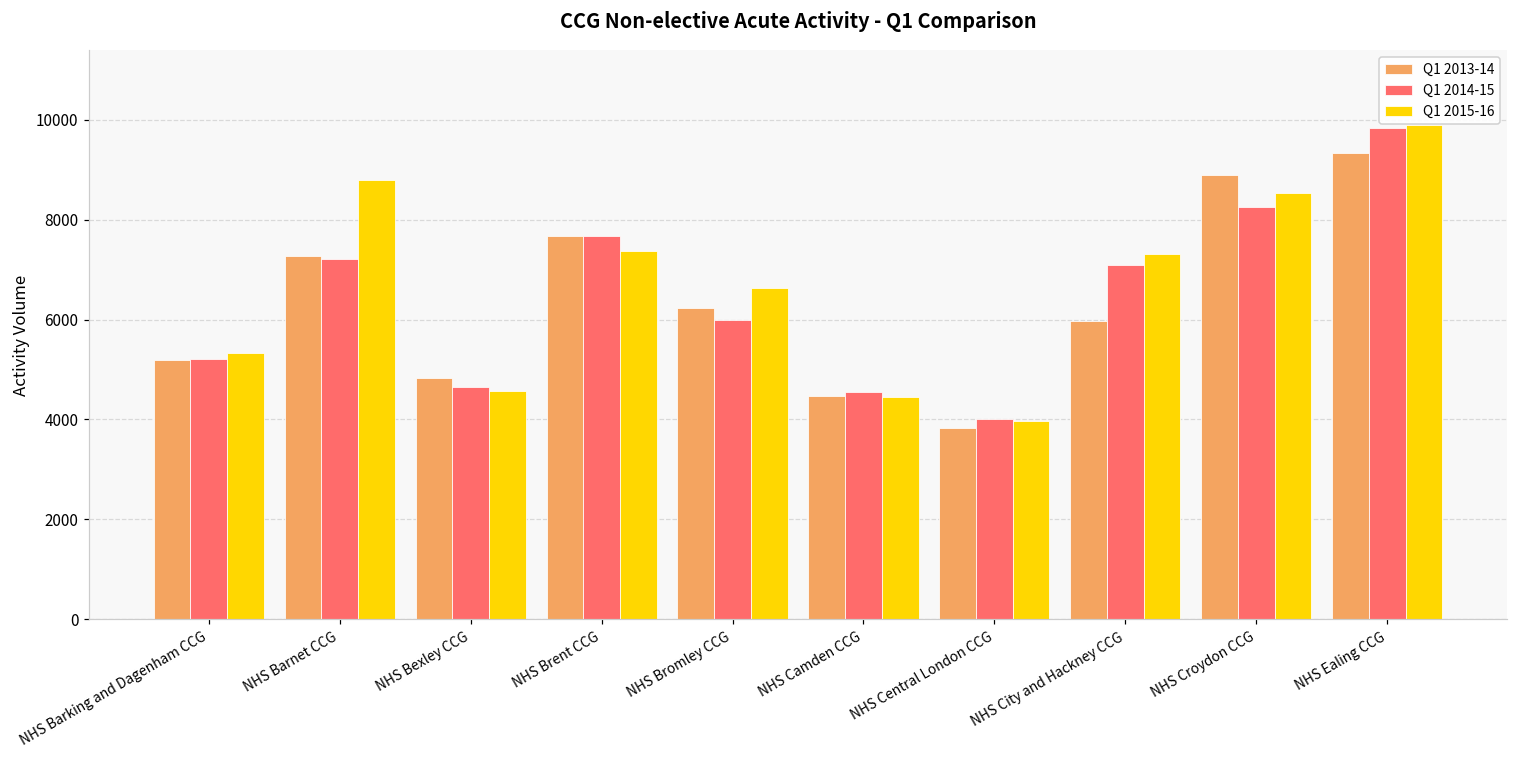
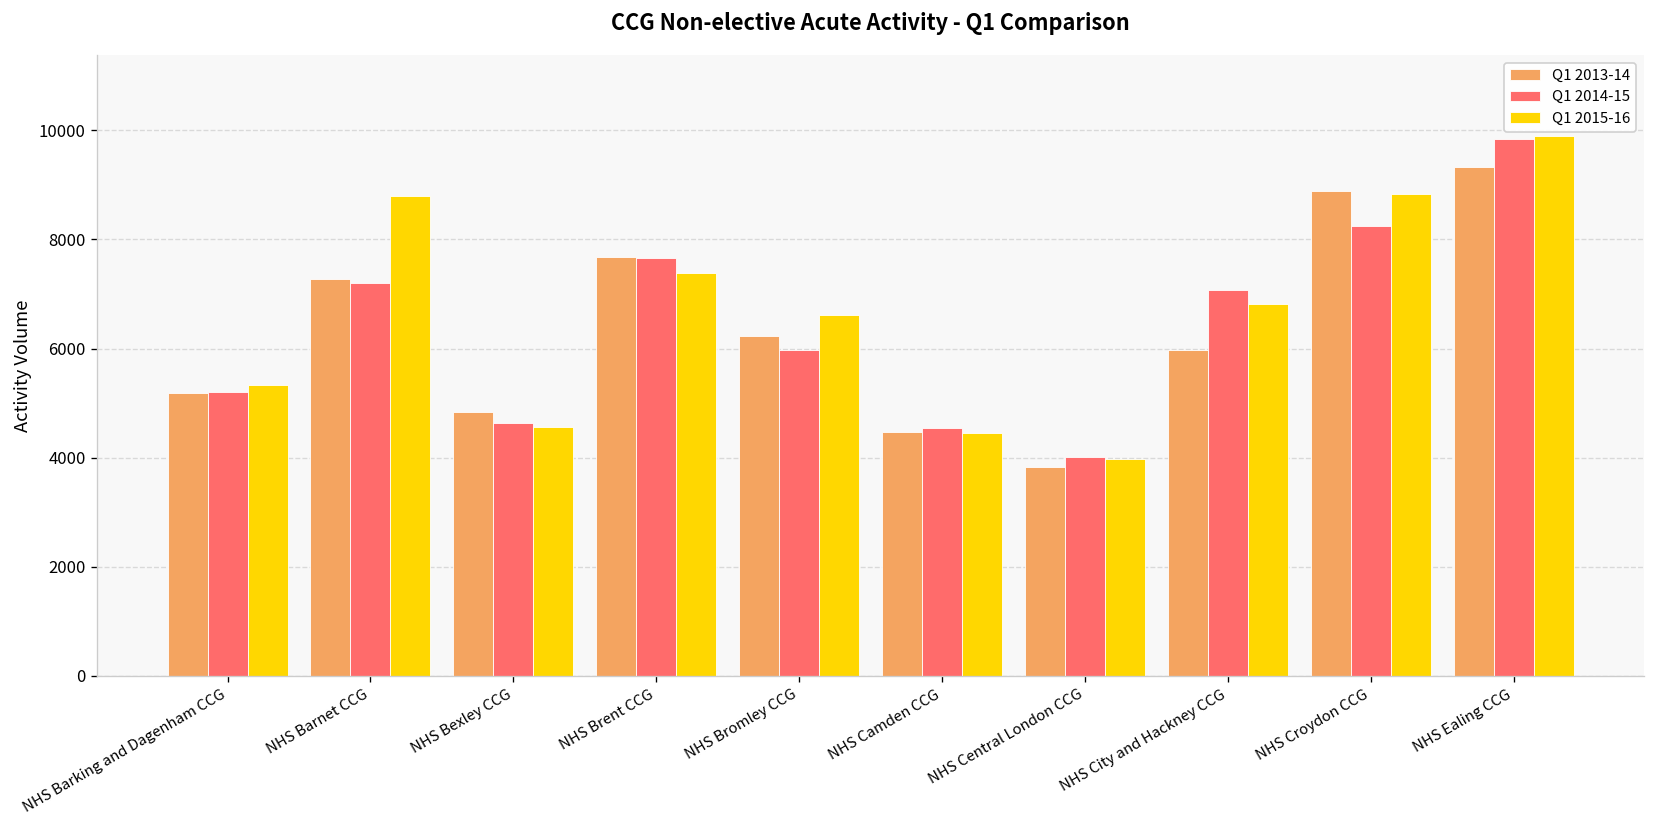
  {
    "Q1 2015-16": {
      "NHS Barking and Dagenham CCG": 5300,
      "NHS Barnet CCG": 8800,
      "NHS Bexley CCG": 4600,
      "NHS Brent CCG": 7400,
      "NHS Bromley CCG": 6600,
      "NHS Camden CCG": 4400,
      "NHS Central London CCG": 4000,
-     "NHS City and Hackney CCG": 7300,
-     "NHS Croydon CCG": 8500
+     "NHS City and Hackney CCG": 6800,
+     "NHS Croydon CCG": 8800
    }
  }
